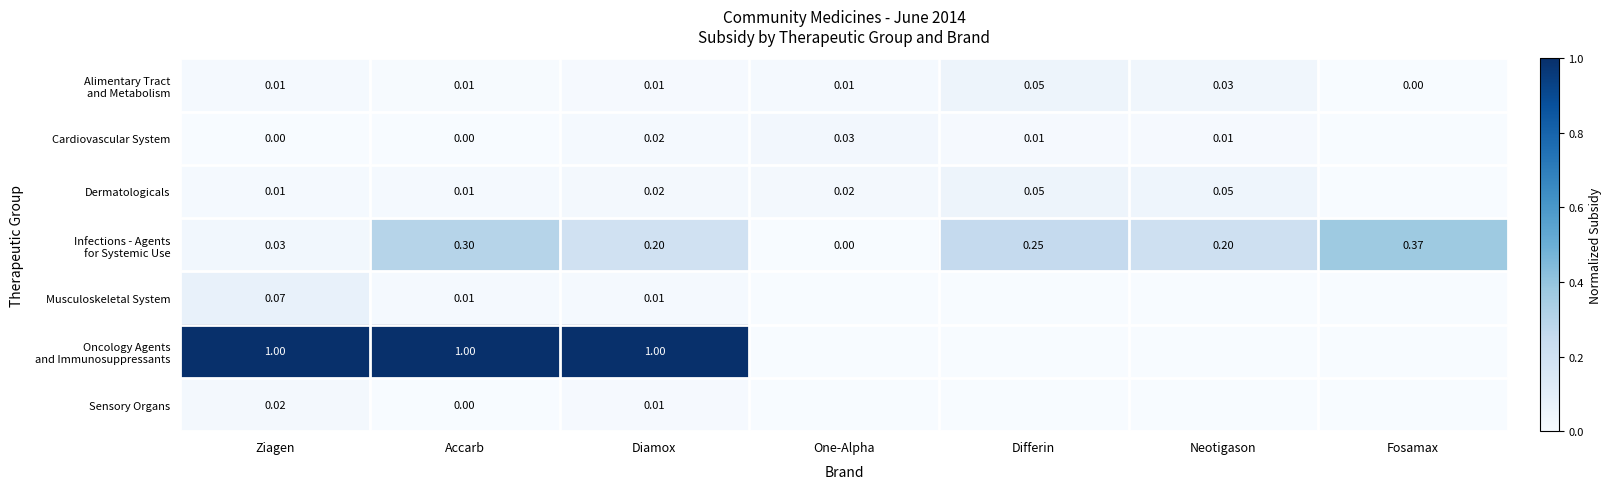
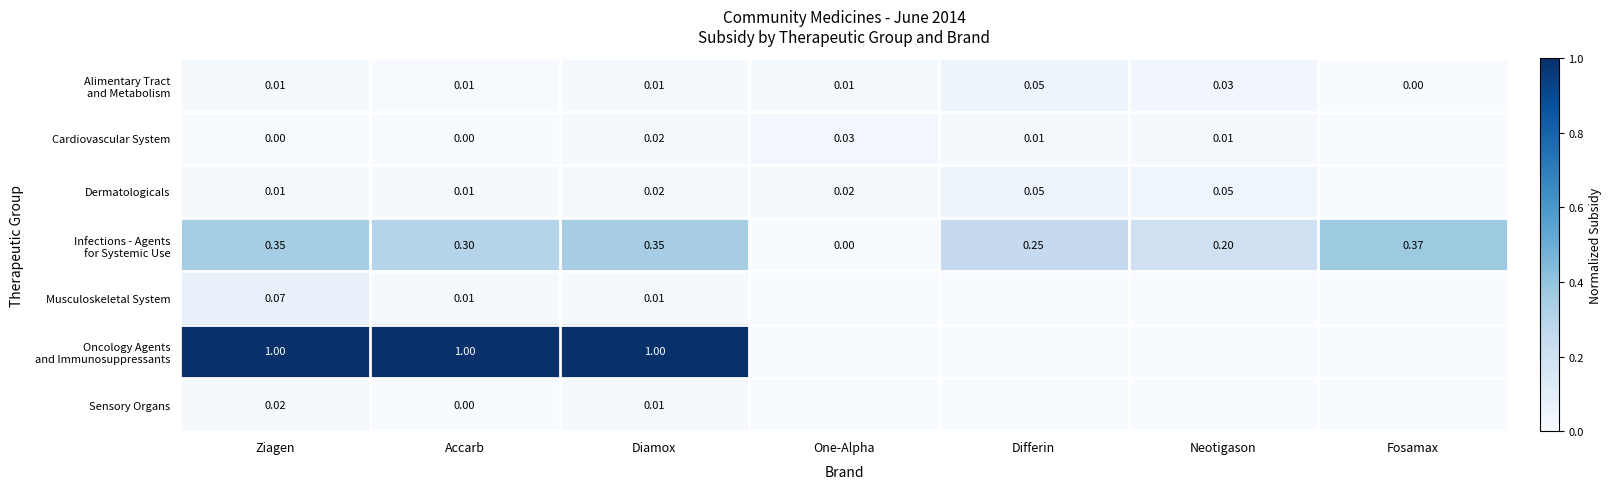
  {
    "Alimentary Tract and Metabolism": {
      "Ziagen": 0.01,
      "Accarb": 0.01,
      "Diamox": 0.01,
      "One-Alpha": 0.01,
      "Differin": 0.05,
      "Neotigason": 0.03,
      "Fosamax": 0.00
    },
    "Cardiovascular System": {
      "Ziagen": 0.00,
      "Accarb": 0.00,
      "Diamox": 0.02,
      "One-Alpha": 0.03,
      "Differin": 0.01,
      "Neotigason": 0.01
    },
    "Dermatologicals": {
      "Ziagen": 0.01,
      "Accarb": 0.01,
      "Diamox": 0.02,
      "One-Alpha": 0.02,
      "Differin": 0.05,
      "Neotigason": 0.05
    },
    "Infections - Agents for Systemic Use": {
-     "Ziagen": 0.03,
+     "Ziagen": 0.35,
      "Accarb": 0.30,
-     "Diamox": 0.20,
+     "Diamox": 0.35,
      "One-Alpha": 0.00,
      "Differin": 0.25,
      "Neotigason": 0.20,
      "Fosamax": 0.37
    },
    "Musculoskeletal System": {
      "Ziagen": 0.07,
      "Accarb": 0.01,
      "Diamox": 0.01
    },
    "Oncology Agents and Immunosuppressants": {
      "Ziagen": 1.00,
      "Accarb": 1.00,
      "Diamox": 1.00
    },
    "Sensory Organs": {
      "Ziagen": 0.02,
      "Accarb": 0.00,
      "Diamox": 0.01
    }
  }
